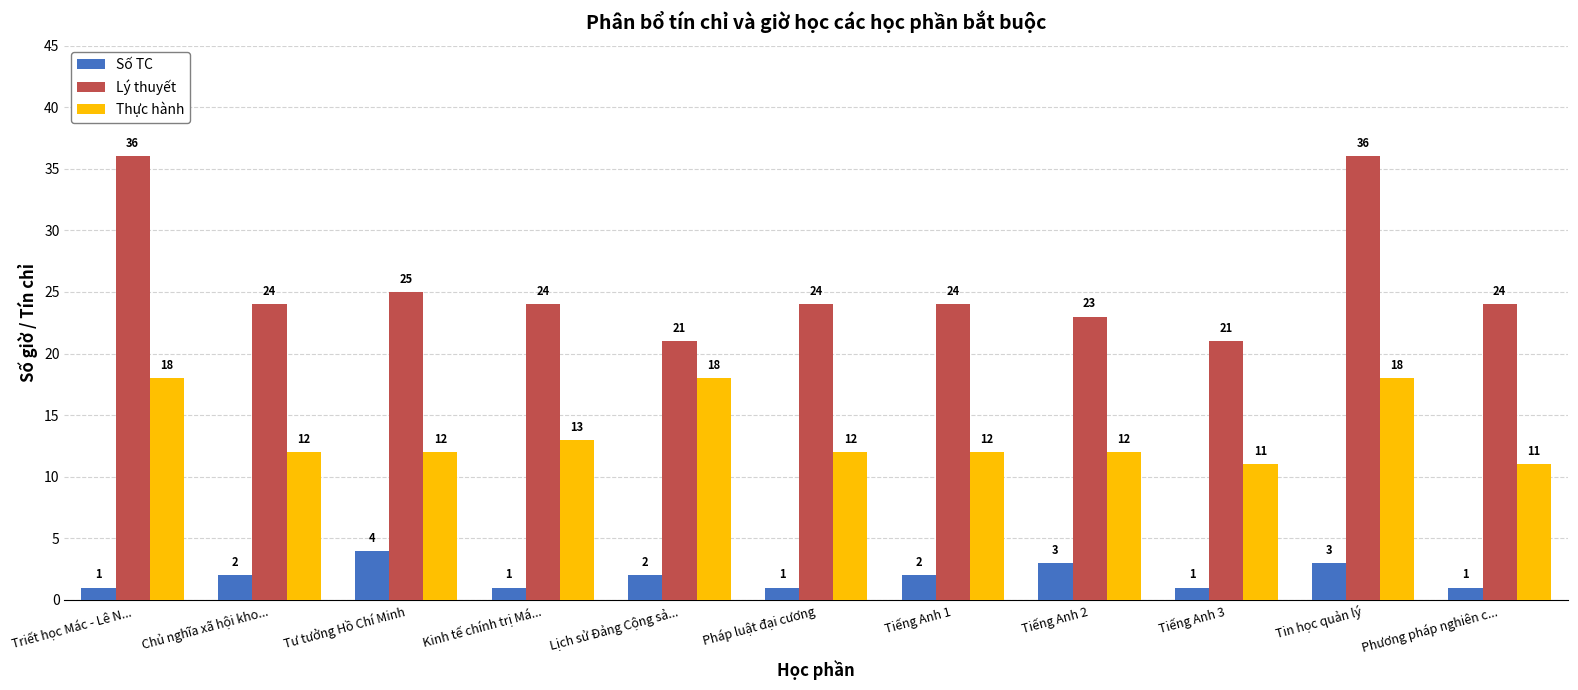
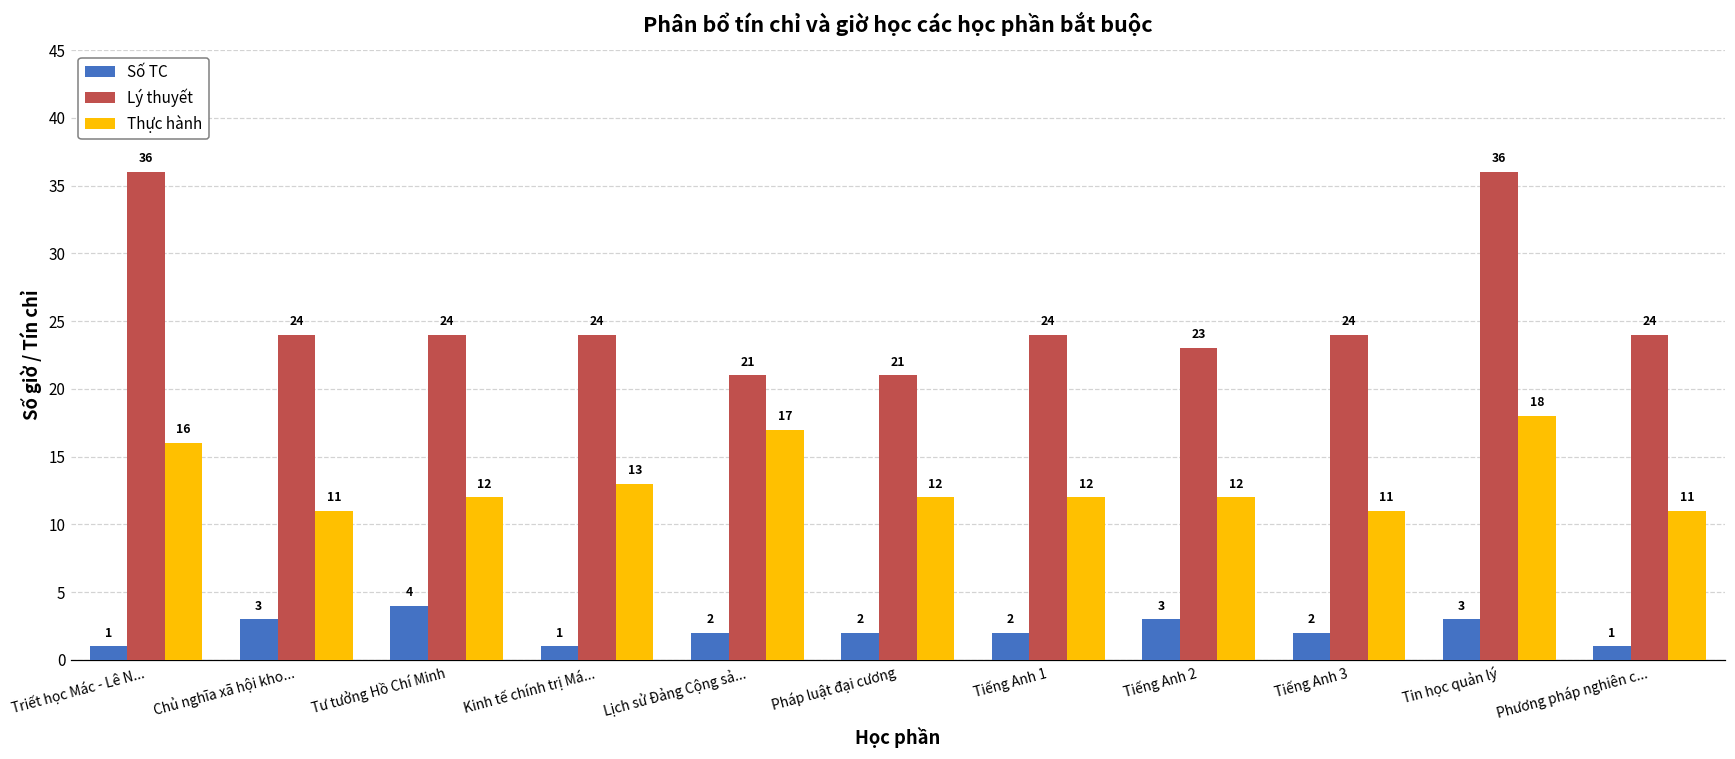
  {
    "Số TC": {
      "Triết học Mác - Lê N...": 1,
-     "Chủ nghĩa xã hội kho...": 2,
+     "Chủ nghĩa xã hội kho...": 3,
      "Tư tưởng Hồ Chí Minh": 4,
      "Kinh tế chính trị Má...": 1,
      "Lịch sử Đảng Cộng sả...": 2,
-     "Pháp luật đại cương": 1,
+     "Pháp luật đại cương": 2,
      "Tiếng Anh 1": 2,
      "Tiếng Anh 2": 3,
-     "Tiếng Anh 3": 1,
+     "Tiếng Anh 3": 2,
      "Tin học quản lý": 3,
      "Phương pháp nghiên c...": 1
    },
    "Lý thuyết": {
      "Triết học Mác - Lê N...": 36,
      "Chủ nghĩa xã hội kho...": 24,
-     "Tư tưởng Hồ Chí Minh": 25,
+     "Tư tưởng Hồ Chí Minh": 24,
      "Kinh tế chính trị Má...": 24,
      "Lịch sử Đảng Cộng sả...": 21,
-     "Pháp luật đại cương": 24,
+     "Pháp luật đại cương": 21,
      "Tiếng Anh 1": 24,
      "Tiếng Anh 2": 23,
-     "Tiếng Anh 3": 21,
+     "Tiếng Anh 3": 24,
      "Tin học quản lý": 36,
      "Phương pháp nghiên c...": 24
    },
    "Thực hành": {
-     "Triết học Mác - Lê N...": 18,
-     "Chủ nghĩa xã hội kho...": 12,
+     "Triết học Mác - Lê N...": 16,
+     "Chủ nghĩa xã hội kho...": 11,
      "Tư tưởng Hồ Chí Minh": 12,
      "Kinh tế chính trị Má...": 13,
-     "Lịch sử Đảng Cộng sả...": 18,
+     "Lịch sử Đảng Cộng sả...": 17,
      "Pháp luật đại cương": 12,
      "Tiếng Anh 1": 12,
      "Tiếng Anh 2": 12,
      "Tiếng Anh 3": 11,
      "Tin học quản lý": 18,
      "Phương pháp nghiên c...": 11
    }
  }
